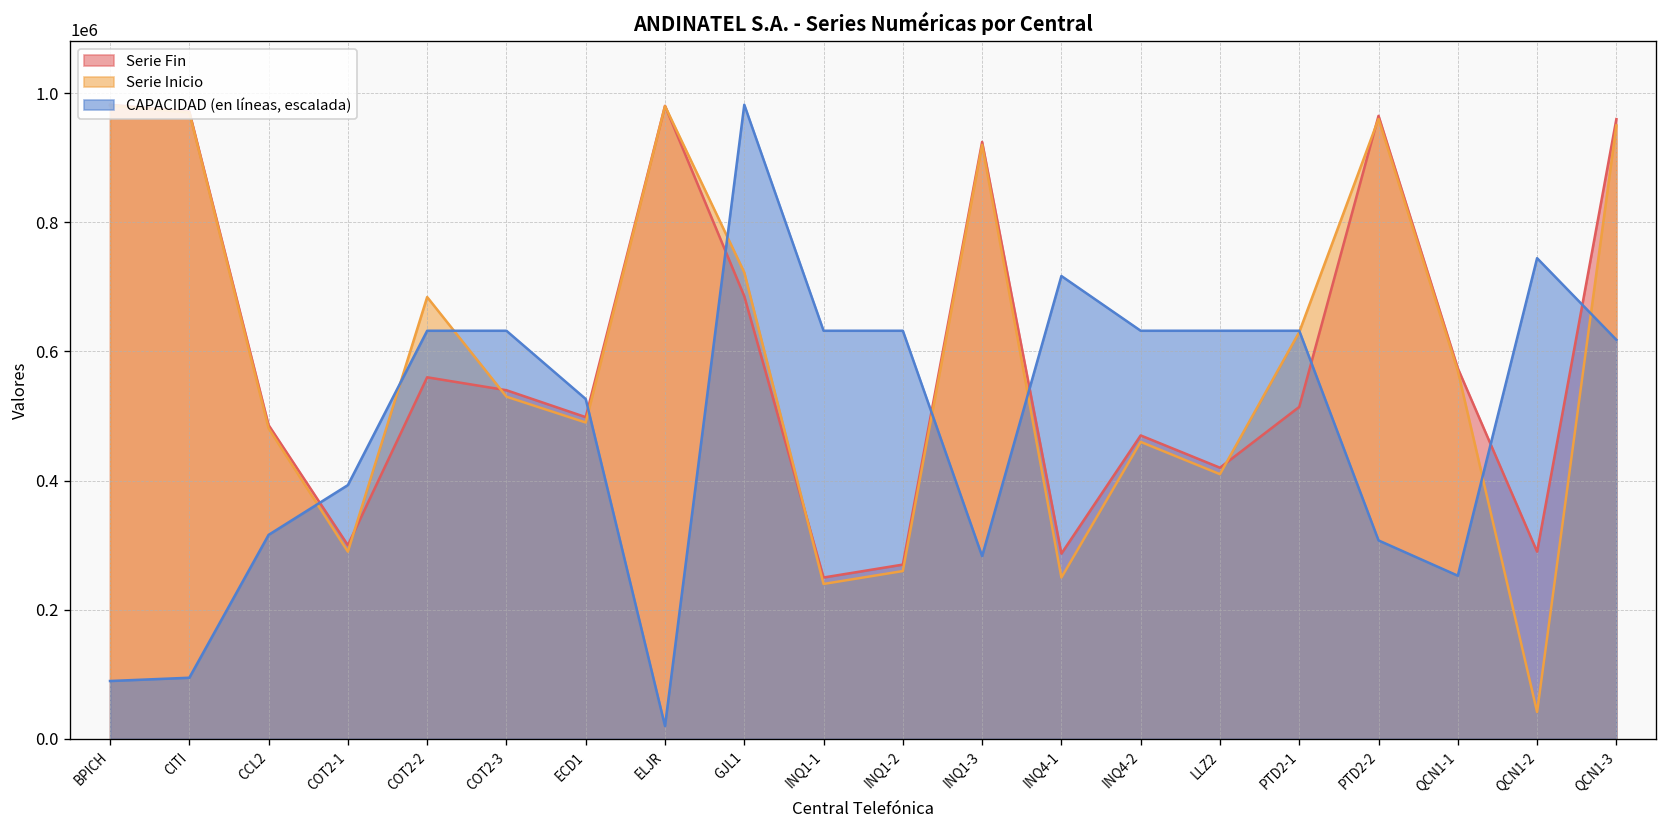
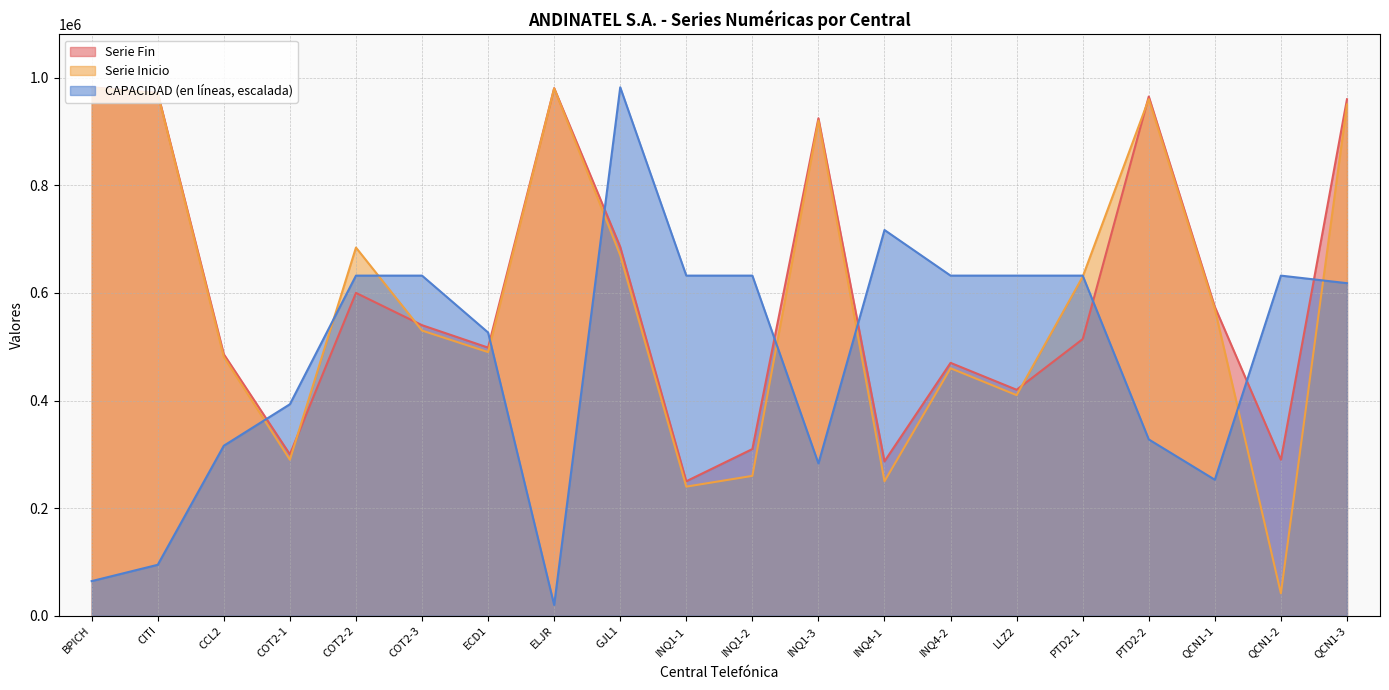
  {
    "Serie Fin": {
      "CCL2": 490000,
      "COT2-1": 300000,
-     "COT2-2": 560000,
+     "COT2-2": 600000,
      "COT2-3": 540000,
      "ECD1": 500000,
      "GJL1": 690000,
      "INQ1-1": 250000,
-     "INQ1-2": 270000,
+     "INQ1-2": 310000,
      "INQ4-1": 290000,
      "INQ4-2": 470000,
      "LLZ2": 420000,
      "PTD2-1": 510000,
      "PTD2-2": 960000,
      "QCN1-2": 290000,
      "QCN1-3": 960000
    },
    "Serie Inicio": {
      "CCL2": 480000,
      "COT2-1": 290000,
      "COT2-2": 680000,
      "COT2-3": 530000,
      "ECD1": 490000,
-     "GJL1": 720000,
+     "GJL1": 670000,
      "INQ1-1": 240000,
      "INQ1-2": 260000,
      "INQ4-1": 250000,
      "INQ4-2": 460000,
      "LLZ2": 410000,
      "PTD2-2": 960000,
      "QCN1-2": 40000,
      "QCN1-3": 950000
    },
    "CAPACIDAD (en líneas, escalada)": {
-     "BPICH": 90000,
+     "BPICH": 60000,
      "CITI": 90000,
      "CCL2": 320000,
      "COT2-1": 390000,
      "COT2-2": 630000,
      "COT2-3": 630000,
      "ECD1": 530000,
      "ELJR": 20000,
      "GJL1": 980000,
      "INQ1-1": 630000,
      "INQ1-2": 630000,
      "INQ1-3": 280000,
      "INQ4-1": 720000,
      "INQ4-2": 630000,
      "LLZ2": 630000,
-     "PTD2-2": 310000,
+     "PTD2-2": 330000,
      "QCN1-1": 250000,
-     "QCN1-2": 740000,
+     "QCN1-2": 630000,
      "QCN1-3": 620000
    }
  }
